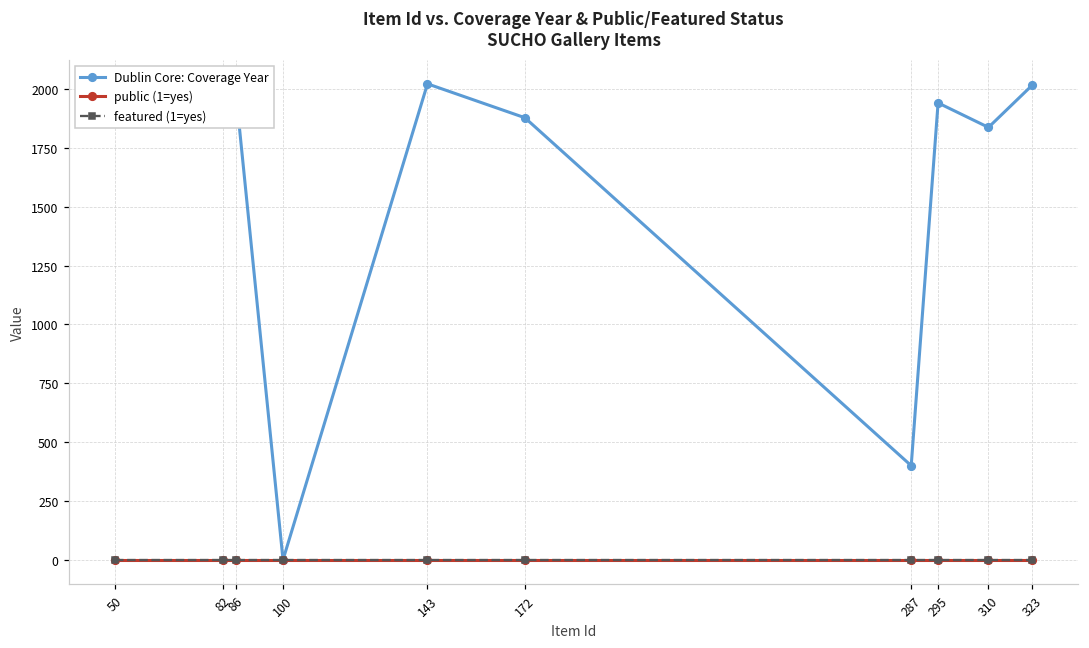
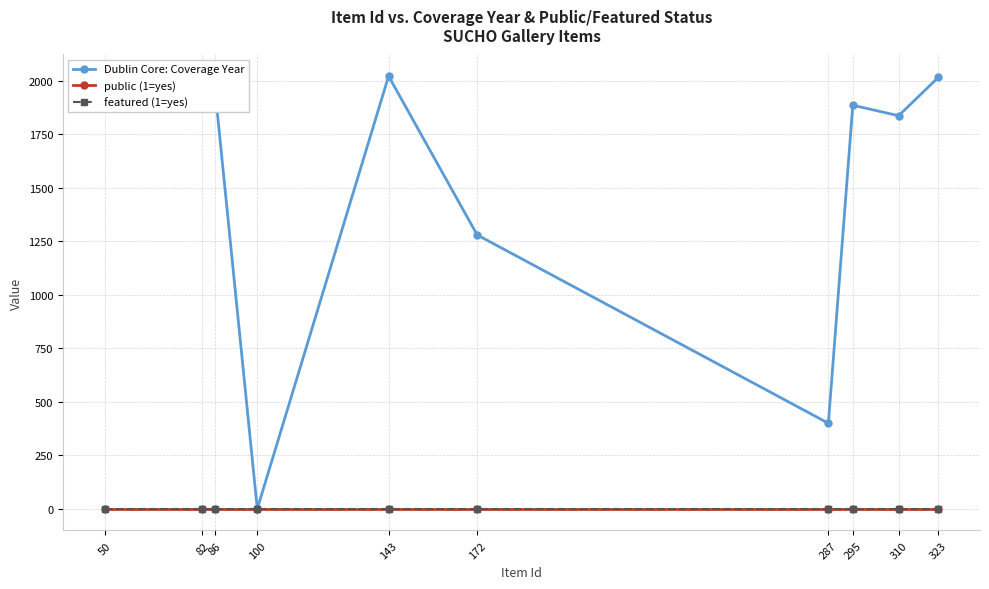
  {
    "Dublin Core: Coverage Year": {
      "143": 2020,
-     "172": 1880,
+     "172": 1280,
      "287": 400,
-     "295": 1940,
+     "295": 1890,
      "310": 1840,
      "323": 2020
    },
    "featured (1=yes)": {
      "50": 0,
      "82": 0,
      "86": 0,
      "143": 0,
      "172": 0,
      "287": 0,
      "295": 0,
      "310": 0,
      "323": 0
    }
  }
